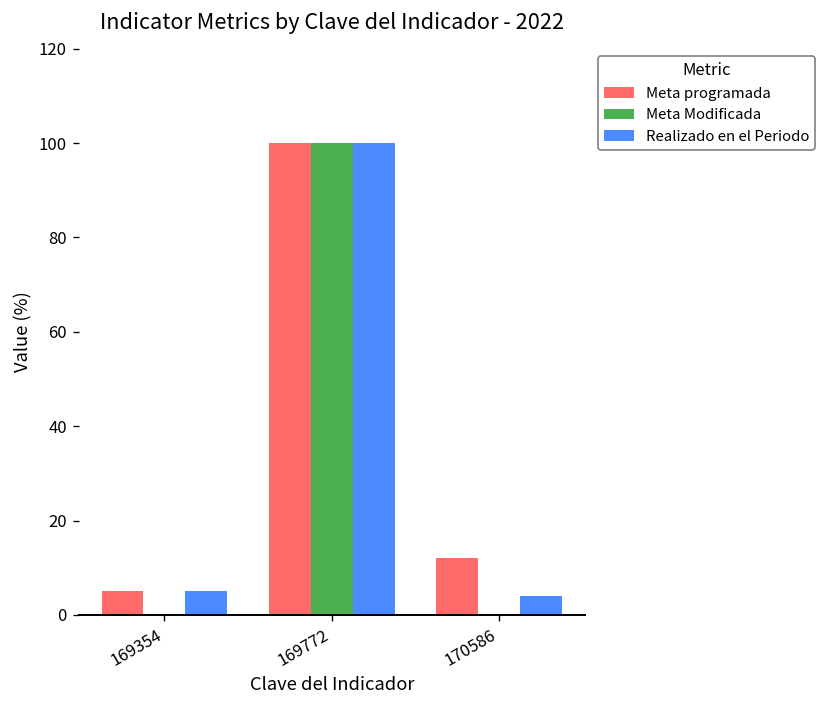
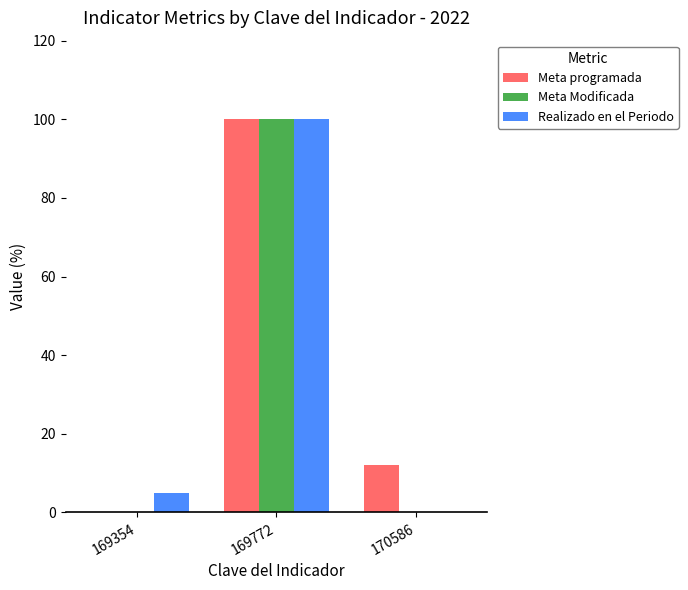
  {
    "Meta programada": {
-     "169354": 5,
+     "169354": 0,
      "169772": 100,
      "170586": 12
    },
    "Meta Modificada": {
      "169354": 0,
      "169772": 100,
      "170586": 0
    },
    "Realizado en el Periodo": {
      "169354": 5,
      "169772": 100,
-     "170586": 4
+     "170586": 0
    }
  }
